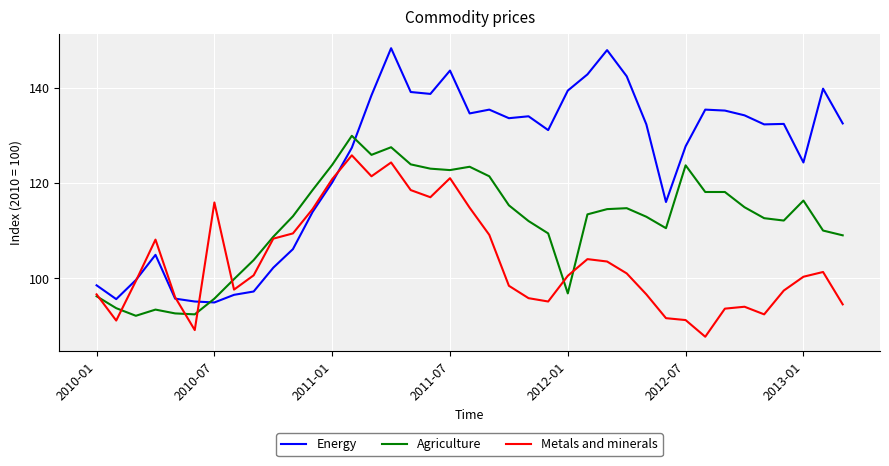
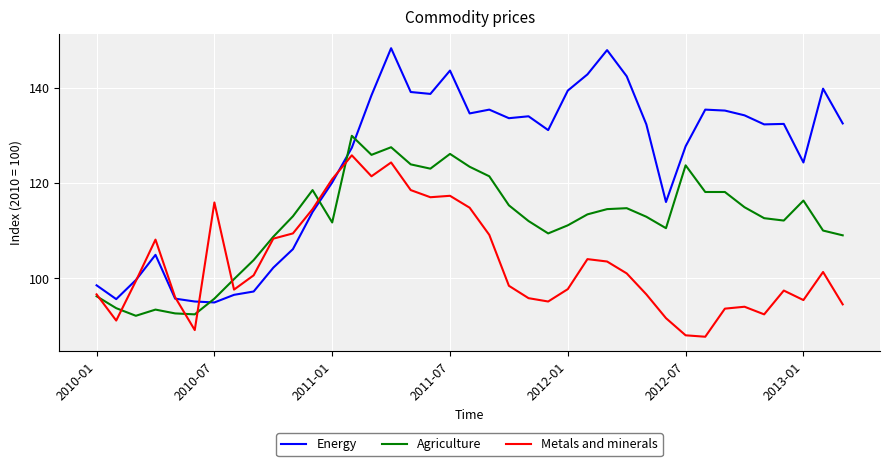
  {
    "Energy": {
      "2010-01": 99,
      "2010-07": 95,
      "2011-01": 120,
      "2011-07": 144,
      "2012-01": 139,
      "2012-07": 128,
      "2013-01": 124
    },
    "Agriculture": {
      "2010-07": 96,
-     "2011-01": 124,
-     "2011-07": 123,
-     "2012-01": 97,
+     "2011-01": 112,
+     "2011-07": 126,
+     "2012-01": 111,
      "2012-07": 124,
      "2013-01": 116
    },
    "Metals and minerals": {
      "2010-07": 116,
      "2011-01": 121,
-     "2011-07": 121,
-     "2012-01": 101,
-     "2012-07": 91,
-     "2013-01": 100
+     "2011-07": 117,
+     "2012-01": 98,
+     "2012-07": 88,
+     "2013-01": 95
    }
  }
